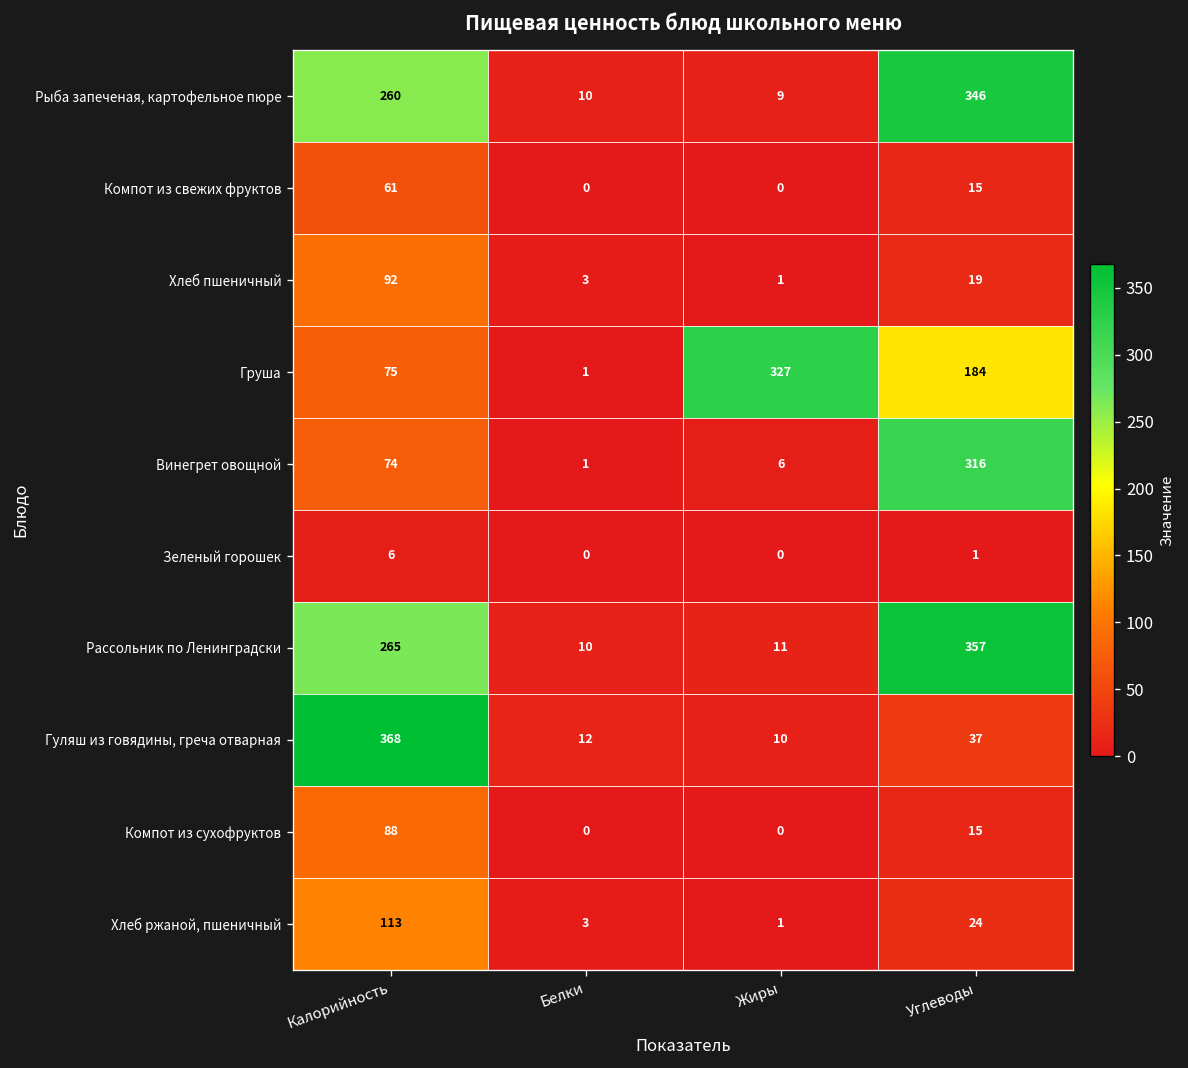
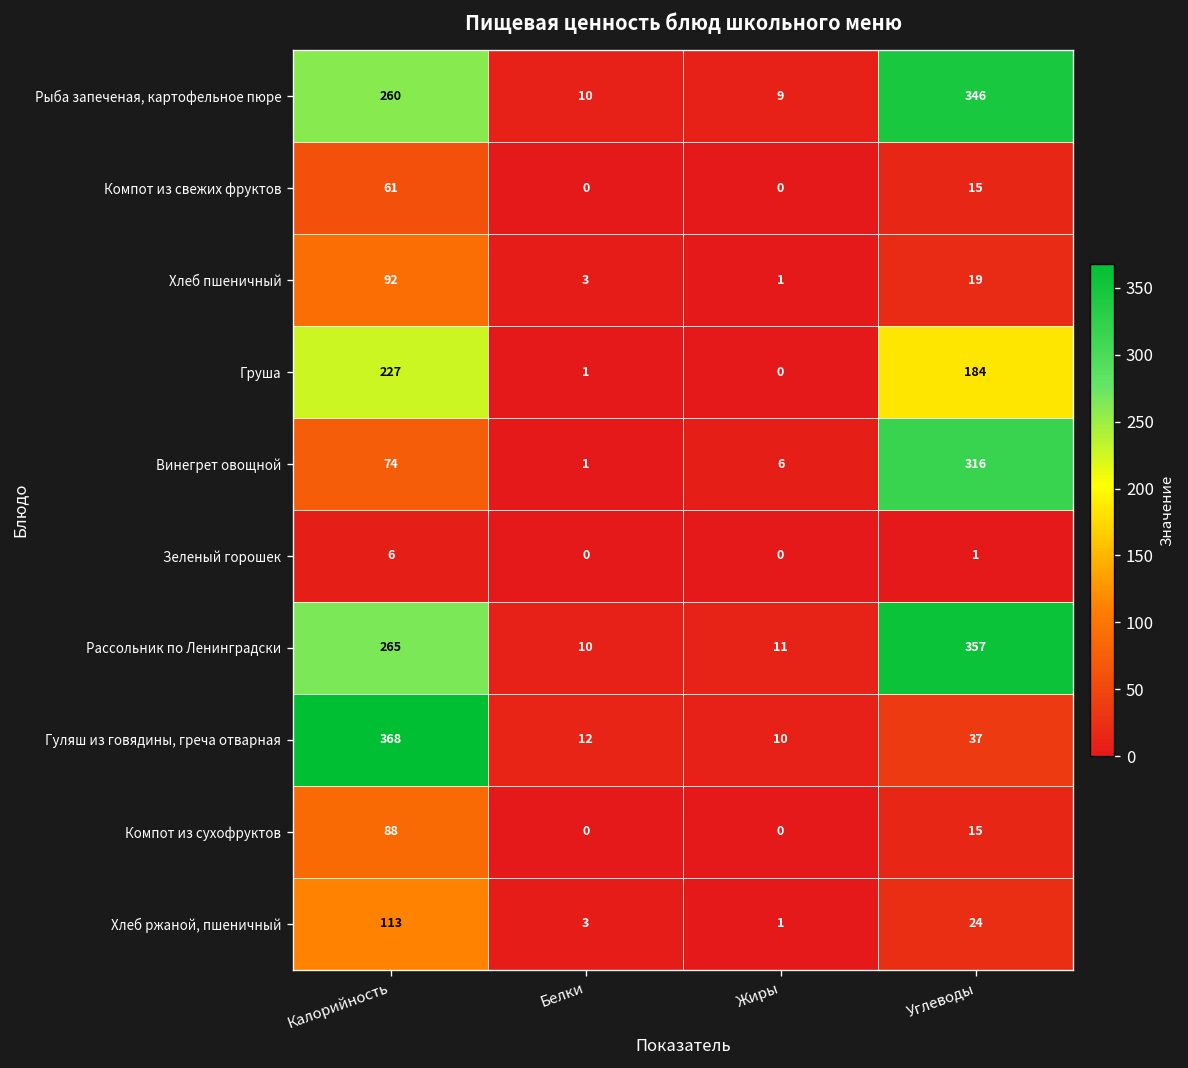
  {
    "Рыба запеченая, картофельное пюре": {
      "Калорийность": 260,
      "Белки": 10,
      "Жиры": 9,
      "Углеводы": 346
    },
    "Компот из свежих фруктов": {
      "Калорийность": 61,
      "Белки": 0,
      "Жиры": 0,
      "Углеводы": 15
    },
    "Хлеб пшеничный": {
      "Калорийность": 92,
      "Белки": 3,
      "Жиры": 1,
      "Углеводы": 19
    },
    "Груша": {
-     "Калорийность": 75,
+     "Калорийность": 227,
      "Белки": 1,
-     "Жиры": 327,
+     "Жиры": 0,
      "Углеводы": 184
    },
    "Винегрет овощной": {
      "Калорийность": 74,
      "Белки": 1,
      "Жиры": 6,
      "Углеводы": 316
    },
    "Зеленый горошек": {
      "Калорийность": 6,
      "Белки": 0,
      "Жиры": 0,
      "Углеводы": 1
    },
    "Рассольник по Ленинградски": {
      "Калорийность": 265,
      "Белки": 10,
      "Жиры": 11,
      "Углеводы": 357
    },
    "Гуляш из говядины, греча отварная": {
      "Калорийность": 368,
      "Белки": 12,
      "Жиры": 10,
      "Углеводы": 37
    },
    "Компот из сухофруктов": {
      "Калорийность": 88,
      "Белки": 0,
      "Жиры": 0,
      "Углеводы": 15
    },
    "Хлеб ржаной, пшеничный": {
      "Калорийность": 113,
      "Белки": 3,
      "Жиры": 1,
      "Углеводы": 24
    }
  }
